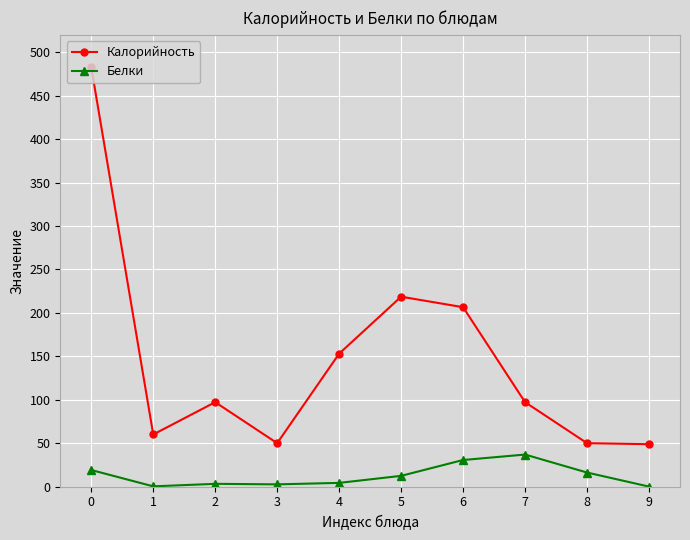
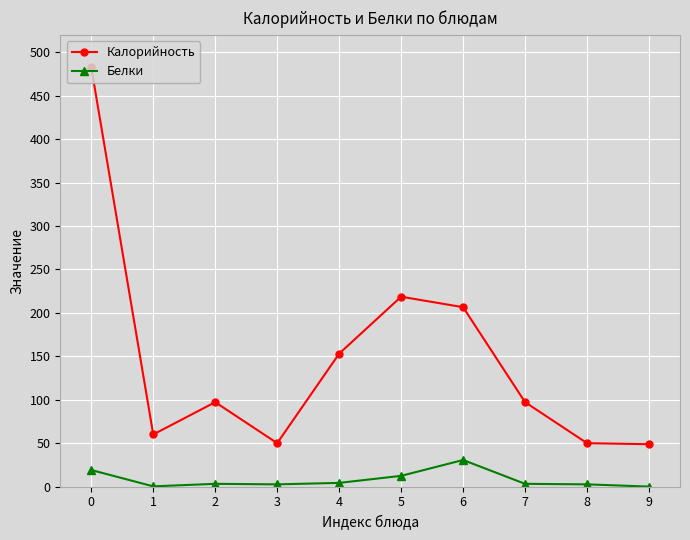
  {
    "Калорийность": {
      "1": 60,
      "2": 100,
      "3": 50,
      "4": 150,
      "5": 220,
      "6": 210,
      "7": 100,
      "8": 50,
      "9": 50
    },
    "Белки": {
      "0": 20,
      "1": 0,
      "2": 0,
      "3": 0,
      "4": 0,
      "5": 10,
      "6": 30,
-     "7": 40,
-     "8": 20,
+     "7": 0,
+     "8": 0,
      "9": 0
    }
  }
